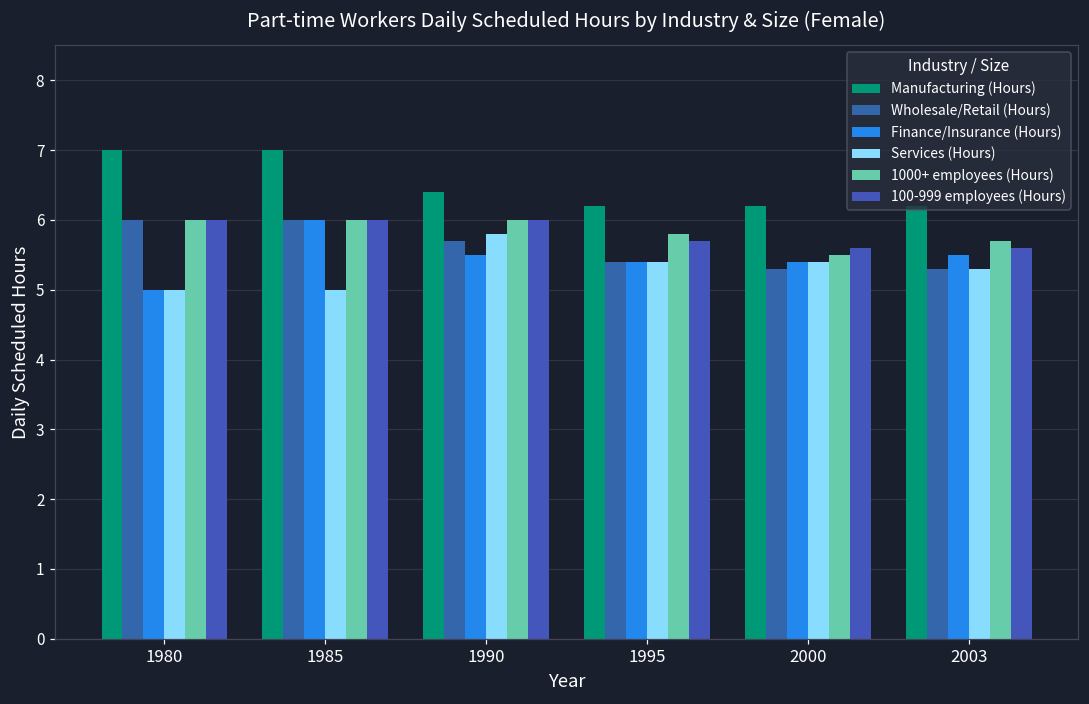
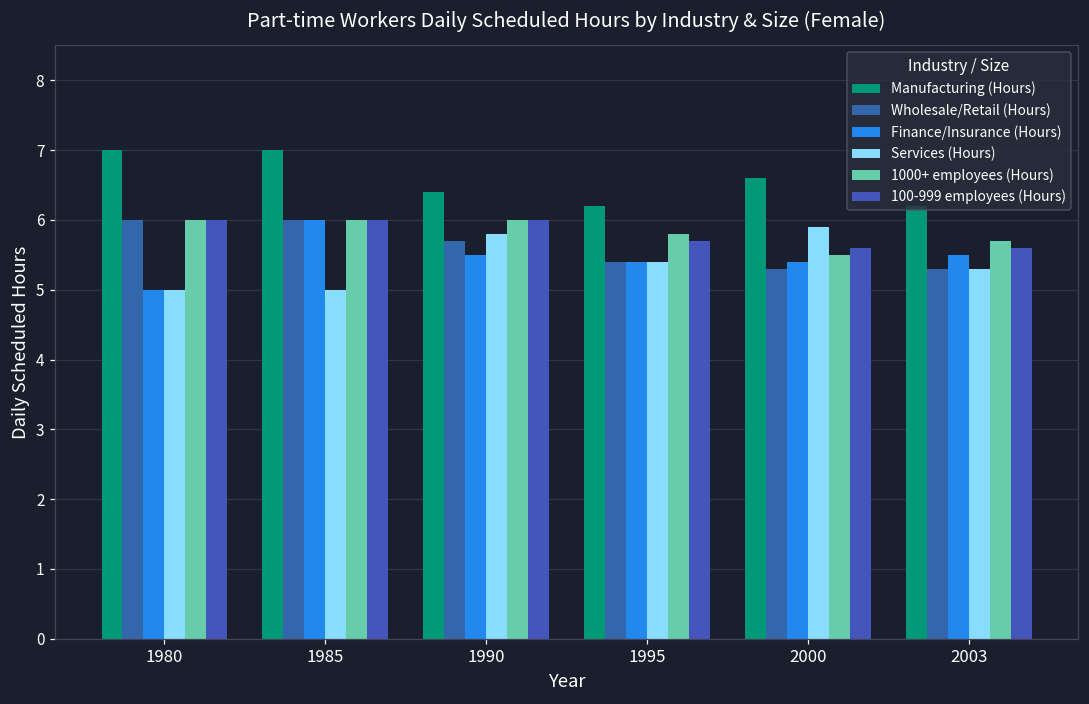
  {
    "Manufacturing (Hours)": {
      "1980": 7.0,
      "1985": 7.0,
      "1990": 6.4,
      "1995": 6.2,
-     "2000": 6.2
+     "2000": 6.6
    },
    "Finance/Insurance (Hours)": {
      "1980": 5.0,
      "1985": 6.0,
      "1990": 5.5,
      "1995": 5.4,
      "2000": 5.4,
      "2003": 5.5
    },
    "Services (Hours)": {
      "1980": 5.0,
      "1985": 5.0,
      "1990": 5.8,
      "1995": 5.4,
-     "2000": 5.4,
+     "2000": 5.9,
      "2003": 5.3
    },
    "1000+ employees (Hours)": {
      "1980": 6.0,
      "1985": 6.0,
      "1990": 6.0,
      "1995": 5.8,
      "2000": 5.5,
      "2003": 5.7
    }
  }
